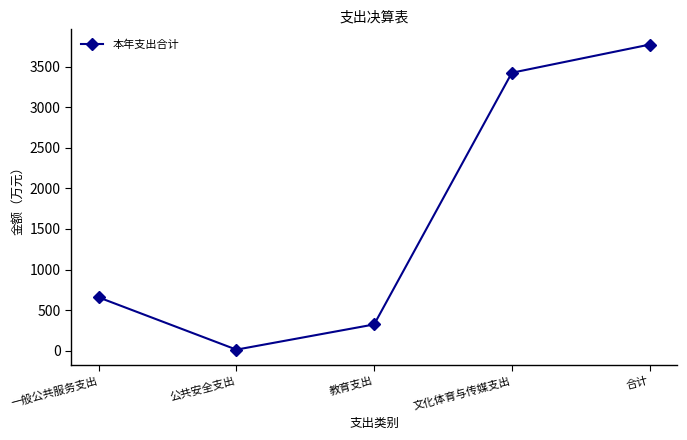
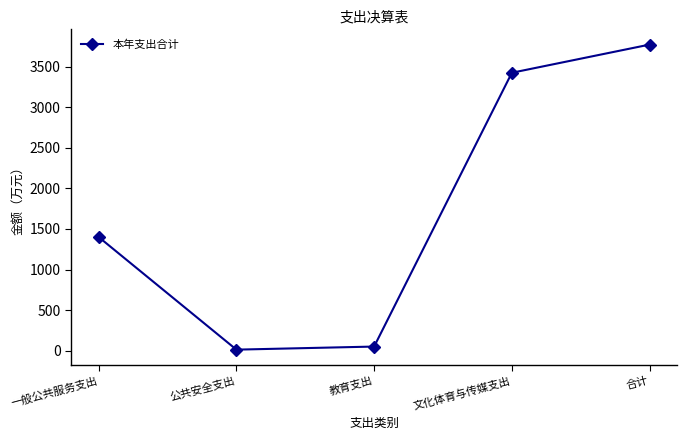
  {
-   "一般公共服务支出": 700,
+   "一般公共服务支出": 1400,
    "公共安全支出": 0,
-   "教育支出": 300,
+   "教育支出": 100,
    "文化体育与传媒支出": 3400,
    "合计": 3800
  }
